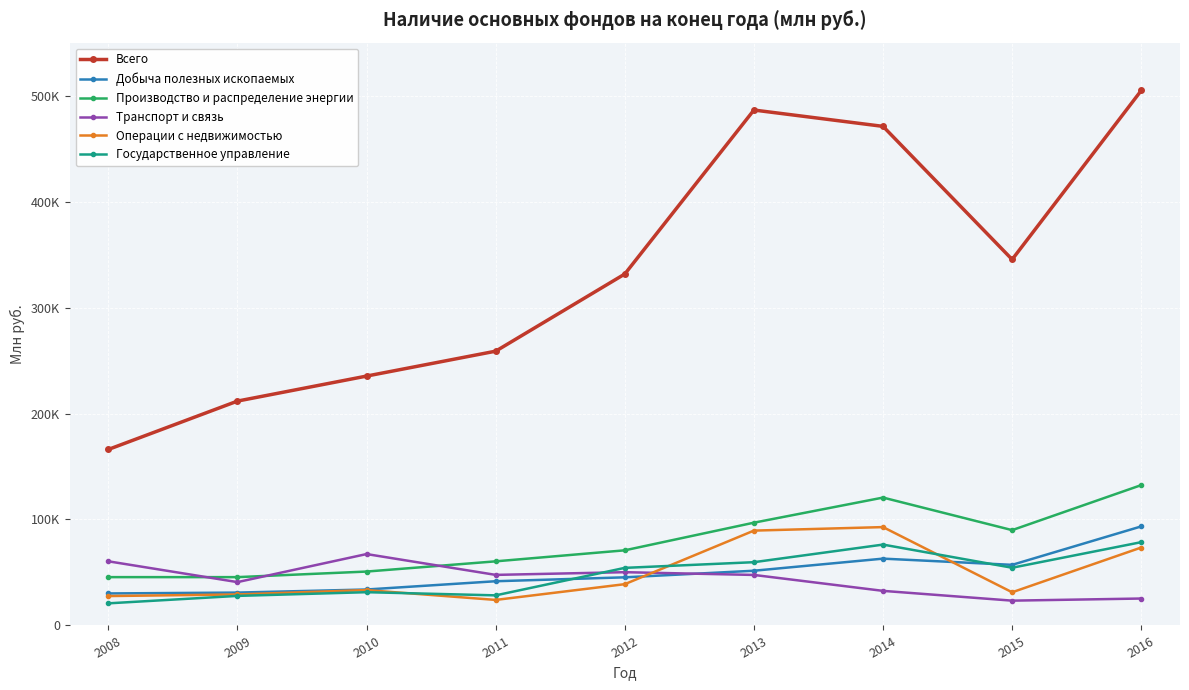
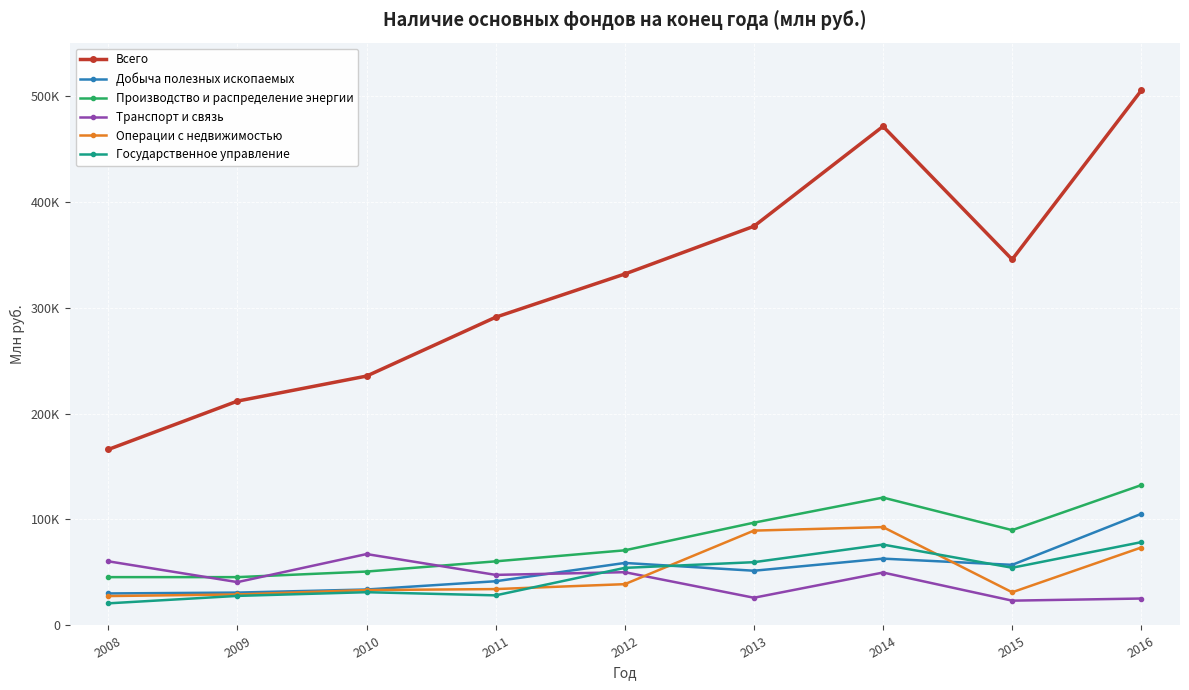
  {
    "Всего": {
      "2008": 166000,
      "2009": 212000,
      "2010": 235000,
-     "2011": 259000,
+     "2011": 291000,
      "2012": 332000,
-     "2013": 486000,
+     "2013": 377000,
      "2014": 471000,
      "2015": 345000,
      "2016": 505000
    },
    "Добыча полезных ископаемых": {
      "2008": 30000,
      "2011": 42000,
-     "2012": 45000,
+     "2012": 59000,
      "2013": 52000,
      "2014": 63000,
      "2015": 57000,
-     "2016": 93000
+     "2016": 105000
    },
    "Транспорт и связь": {
      "2008": 61000,
      "2009": 41000,
      "2010": 67000,
      "2011": 48000,
      "2012": 50000,
-     "2013": 48000,
-     "2014": 33000,
+     "2013": 26000,
+     "2014": 50000,
      "2015": 23000,
      "2016": 25000
    },
    "Операции с недвижимостью": {
      "2008": 28000,
-     "2011": 24000,
+     "2011": 34000,
      "2012": 39000,
      "2013": 90000,
      "2014": 93000,
      "2015": 31000,
      "2016": 74000
    }
  }
